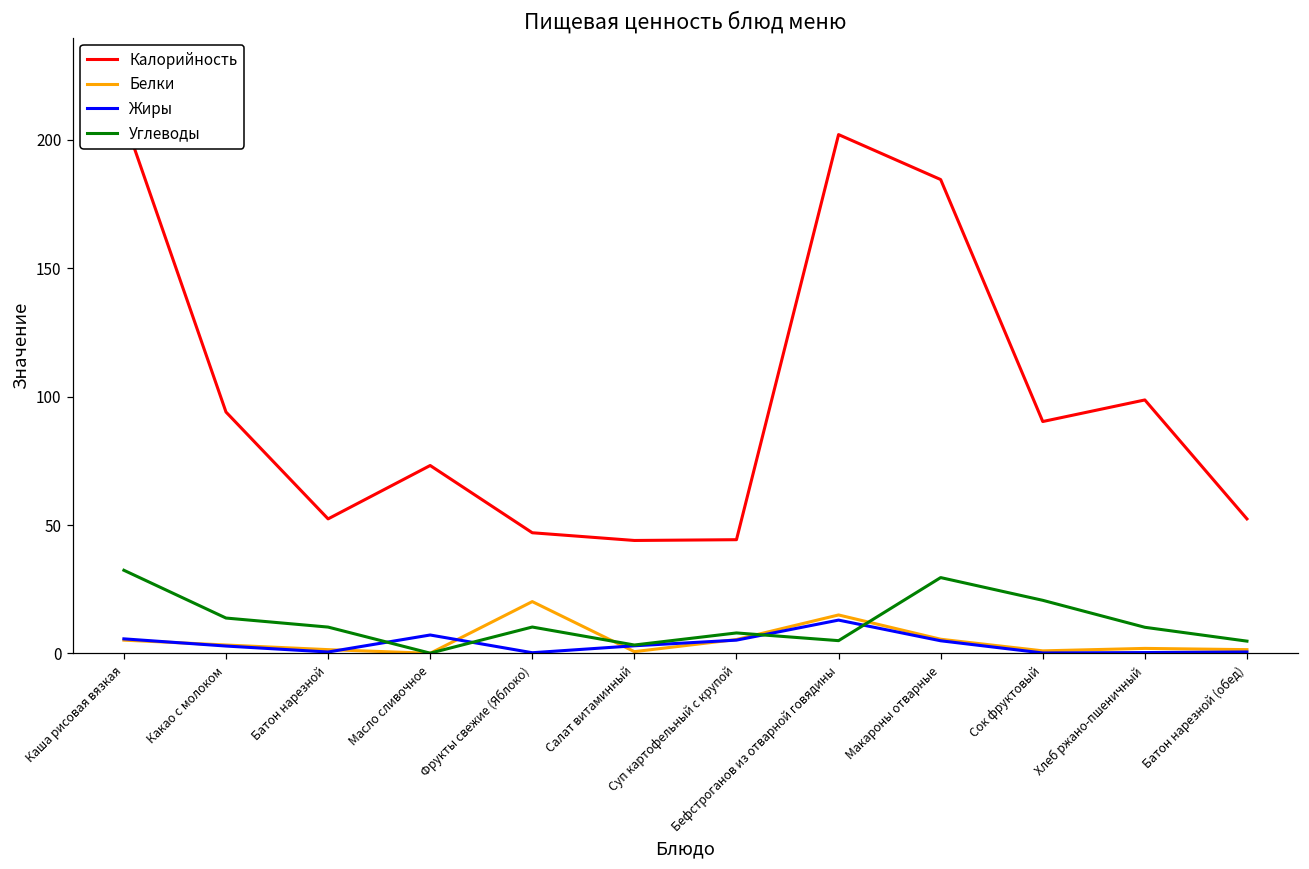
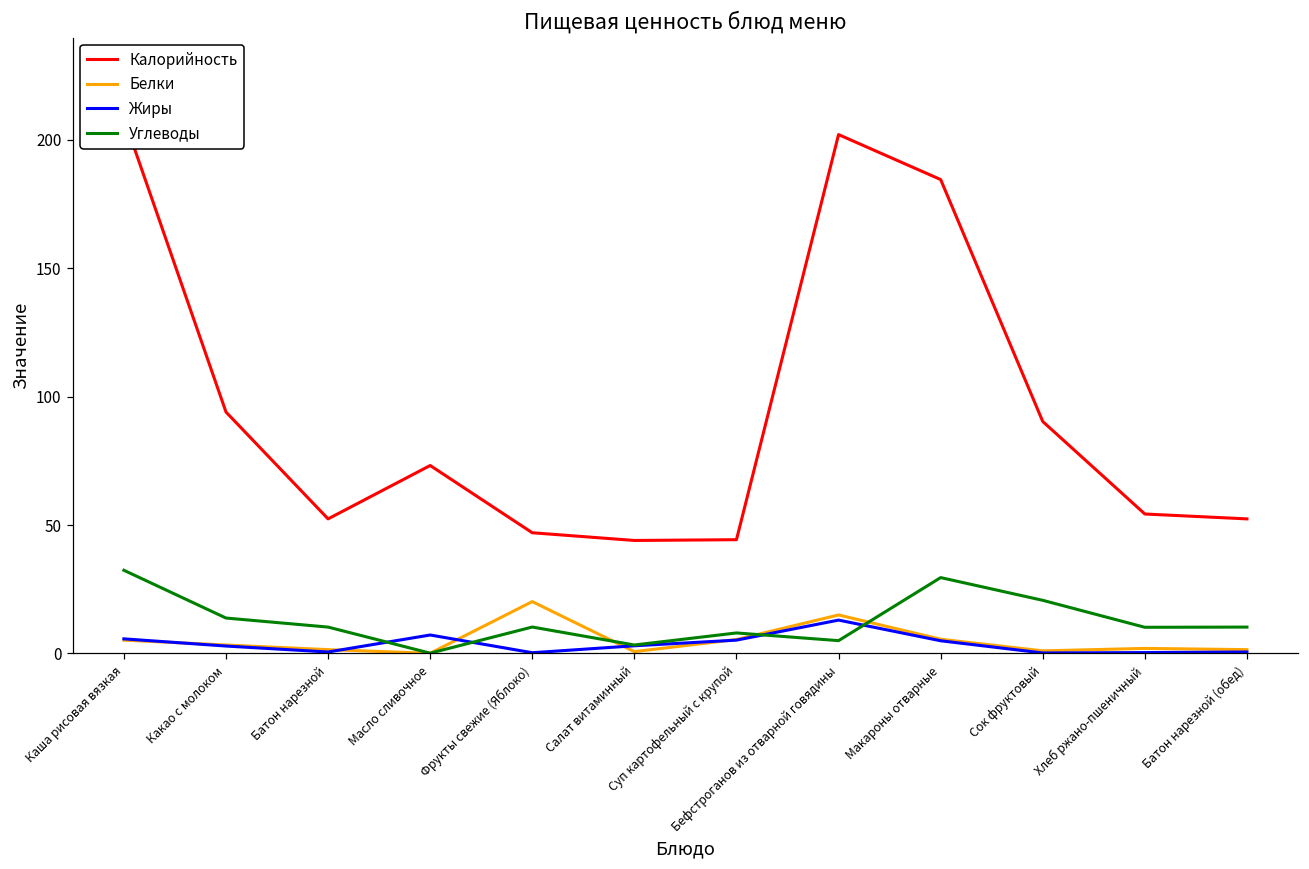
  {
    "Калорийность": {
      "Какао с молоком": 94,
      "Батон нарезной": 52,
      "Масло сливочное": 73,
      "Фрукты свежие (Яблоко)": 47,
      "Салат витаминный": 44,
      "Суп картофельный с крупой": 44,
      "Бефстроганов из отварной говядины": 202,
      "Макароны отварные": 185,
      "Сок фруктовый": 90,
-     "Хлеб ржано-пшеничный": 99,
+     "Хлеб ржано-пшеничный": 54,
      "Батон нарезной (обед)": 52
    },
    "Белки": {
      "Фрукты свежие (Яблоко)": 20,
      "Салат витаминный": 1,
      "Бефстроганов из отварной говядины": 15,
      "Хлеб ржано-пшеничный": 2
    },
    "Жиры": {
      "Масло сливочное": 7,
      "Фрукты свежие (Яблоко)": 0,
      "Бефстроганов из отварной говядины": 13,
      "Хлеб ржано-пшеничный": 0
    },
    "Углеводы": {
      "Каша рисовая вязкая": 32,
      "Какао с молоком": 14,
      "Батон нарезной": 10,
      "Фрукты свежие (Яблоко)": 10,
      "Суп картофельный с крупой": 8,
      "Бефстроганов из отварной говядины": 5,
      "Макароны отварные": 30,
      "Сок фруктовый": 21,
      "Хлеб ржано-пшеничный": 10,
-     "Батон нарезной (обед)": 5
+     "Батон нарезной (обед)": 10
    }
  }
